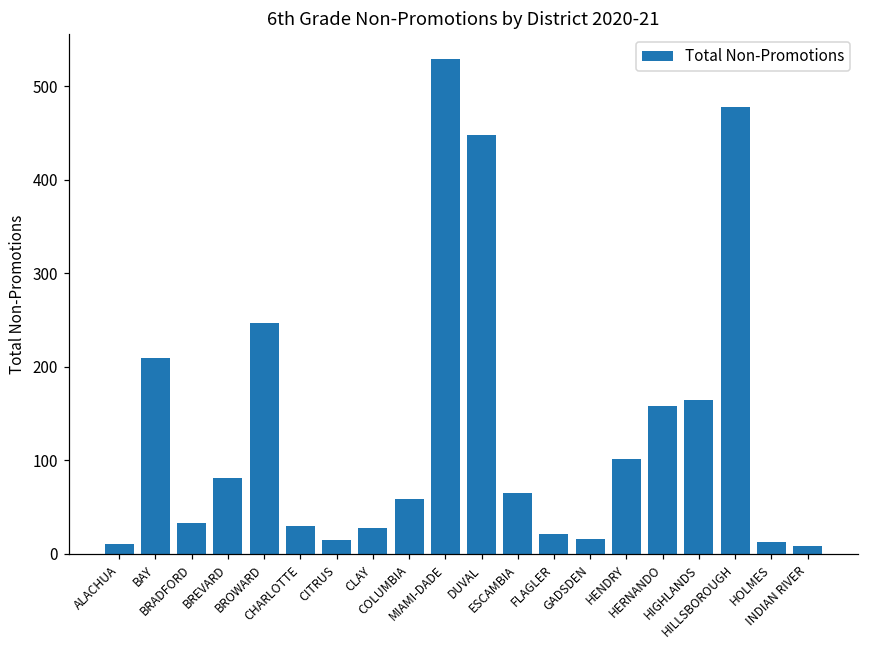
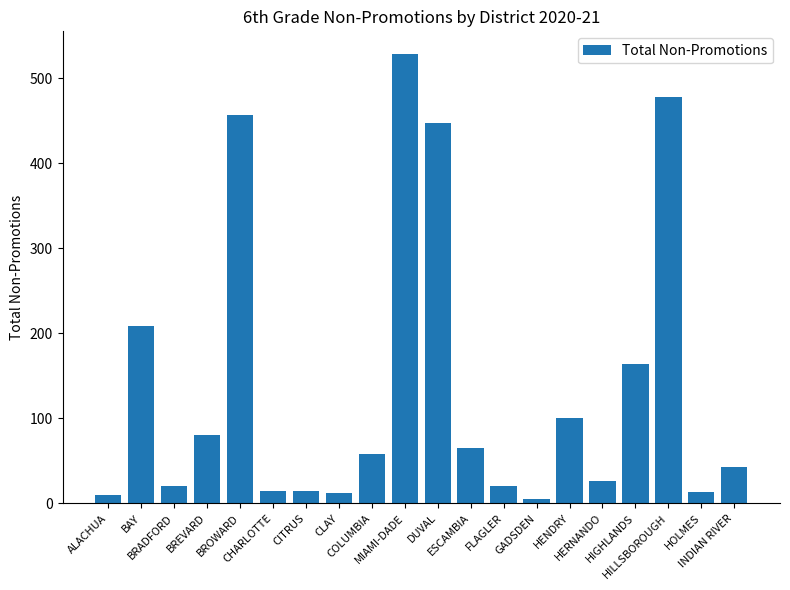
  {
    "ALACHUA": 10,
    "BAY": 210,
-   "BRADFORD": 30,
+   "BRADFORD": 20,
    "BREVARD": 80,
-   "BROWARD": 250,
-   "CHARLOTTE": 30,
+   "BROWARD": 460,
+   "CHARLOTTE": 10,
    "CITRUS": 20,
-   "CLAY": 30,
+   "CLAY": 10,
    "COLUMBIA": 60,
    "MIAMI-DADE": 530,
    "DUVAL": 450,
    "ESCAMBIA": 70,
    "FLAGLER": 20,
-   "GADSDEN": 20,
+   "GADSDEN": 10,
    "HENDRY": 100,
-   "HERNANDO": 160,
+   "HERNANDO": 30,
    "HIGHLANDS": 160,
    "HILLSBOROUGH": 480,
    "HOLMES": 10,
-   "INDIAN RIVER": 10
+   "INDIAN RIVER": 40
  }
